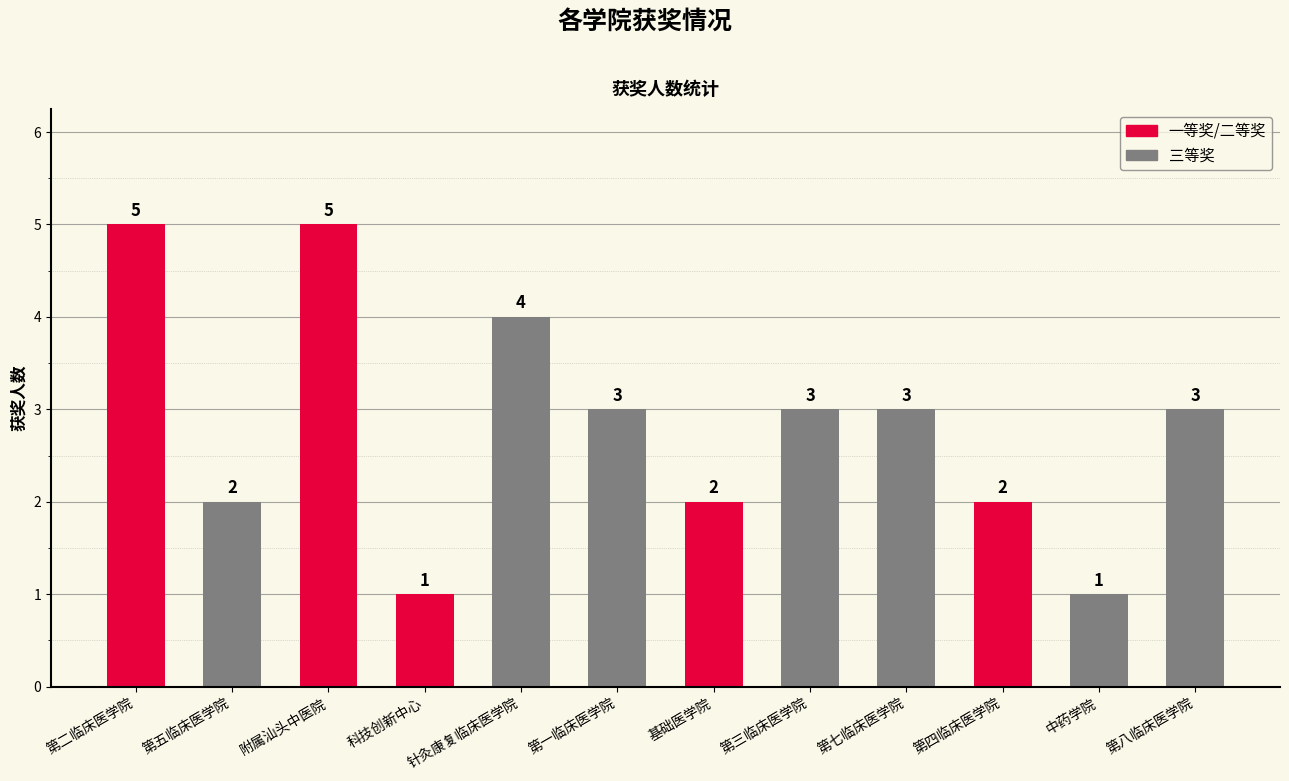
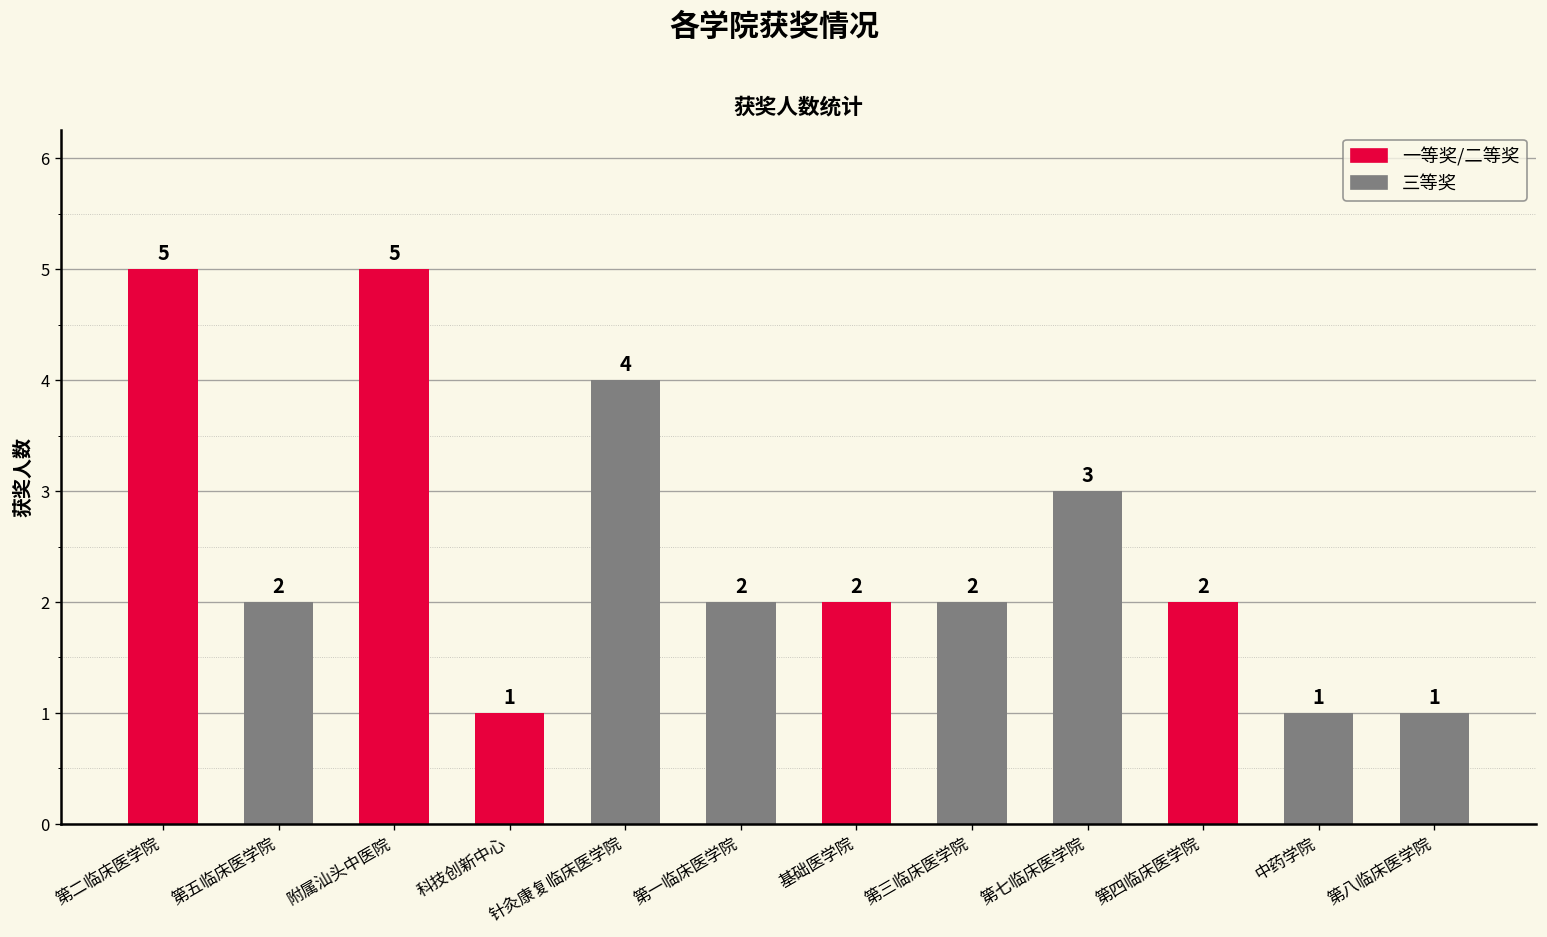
  {
    "第二临床医学院": 5,
    "第五临床医学院": 2,
    "附属汕头中医院": 5,
    "科技创新中心": 1,
    "针灸康复临床医学院": 4,
-   "第一临床医学院": 3,
+   "第一临床医学院": 2,
    "基础医学院": 2,
-   "第三临床医学院": 3,
+   "第三临床医学院": 2,
    "第七临床医学院": 3,
    "第四临床医学院": 2,
    "中药学院": 1,
-   "第八临床医学院": 3
+   "第八临床医学院": 1
  }
